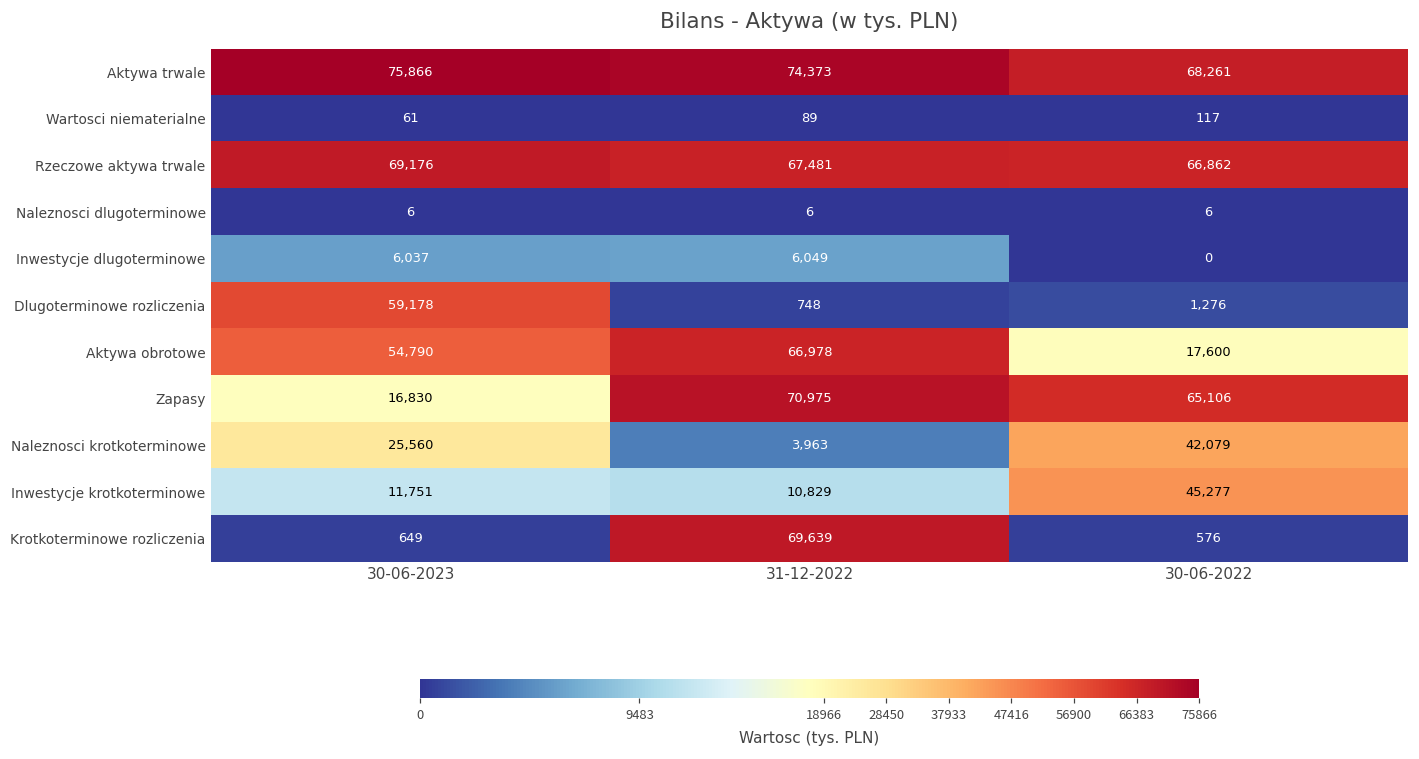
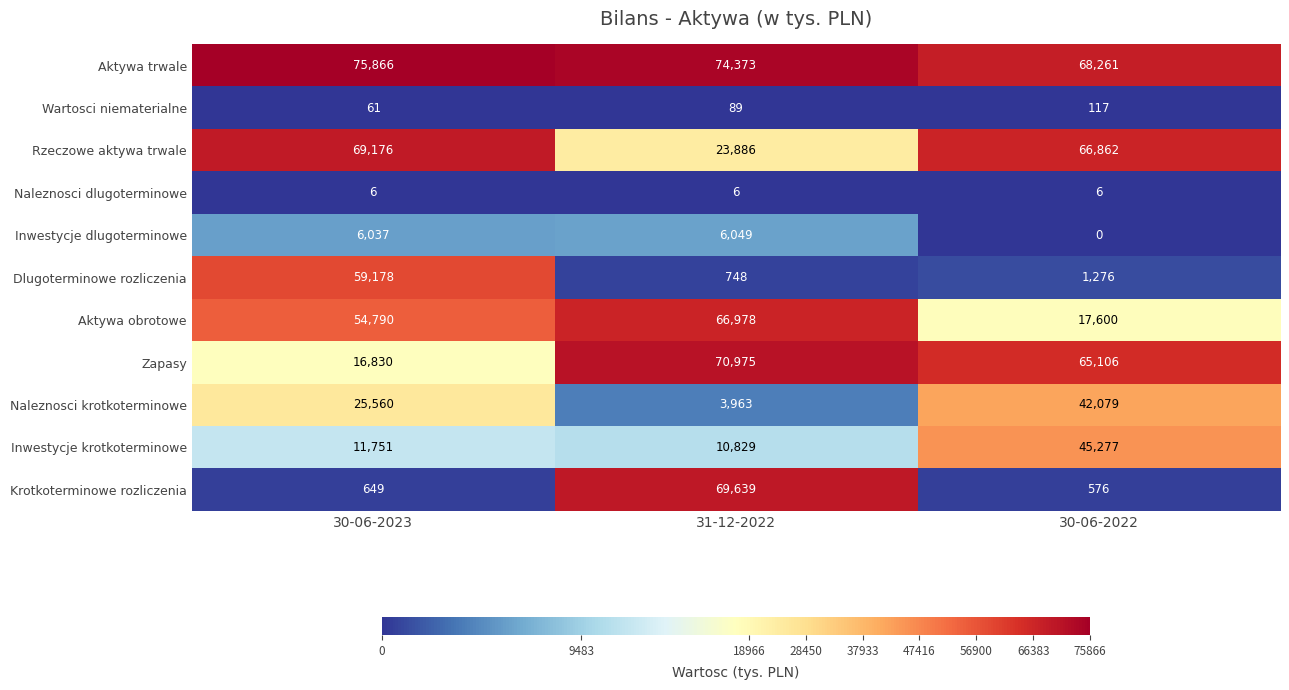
  {
    "Aktywa trwale": {
      "30-06-2023": "75,866",
      "31-12-2022": "74,373",
      "30-06-2022": "68,261"
    },
    "Wartosci niematerialne": {
      "30-06-2023": "61",
      "31-12-2022": "89",
      "30-06-2022": "117"
    },
    "Rzeczowe aktywa trwale": {
      "30-06-2023": "69,176",
-     "31-12-2022": "67,481",
+     "31-12-2022": "23,886",
      "30-06-2022": "66,862"
    },
    "Naleznosci dlugoterminowe": {
      "30-06-2023": "6",
      "31-12-2022": "6",
      "30-06-2022": "6"
    },
    "Inwestycje dlugoterminowe": {
      "30-06-2023": "6,037",
      "31-12-2022": "6,049",
      "30-06-2022": "0"
    },
    "Dlugoterminowe rozliczenia": {
      "30-06-2023": "59,178",
      "31-12-2022": "748",
      "30-06-2022": "1,276"
    },
    "Aktywa obrotowe": {
      "30-06-2023": "54,790",
      "31-12-2022": "66,978",
      "30-06-2022": "17,600"
    },
    "Zapasy": {
      "30-06-2023": "16,830",
      "31-12-2022": "70,975",
      "30-06-2022": "65,106"
    },
    "Naleznosci krotkoterminowe": {
      "30-06-2023": "25,560",
      "31-12-2022": "3,963",
      "30-06-2022": "42,079"
    },
    "Inwestycje krotkoterminowe": {
      "30-06-2023": "11,751",
      "31-12-2022": "10,829",
      "30-06-2022": "45,277"
    },
    "Krotkoterminowe rozliczenia": {
      "30-06-2023": "649",
      "31-12-2022": "69,639",
      "30-06-2022": "576"
    }
  }
